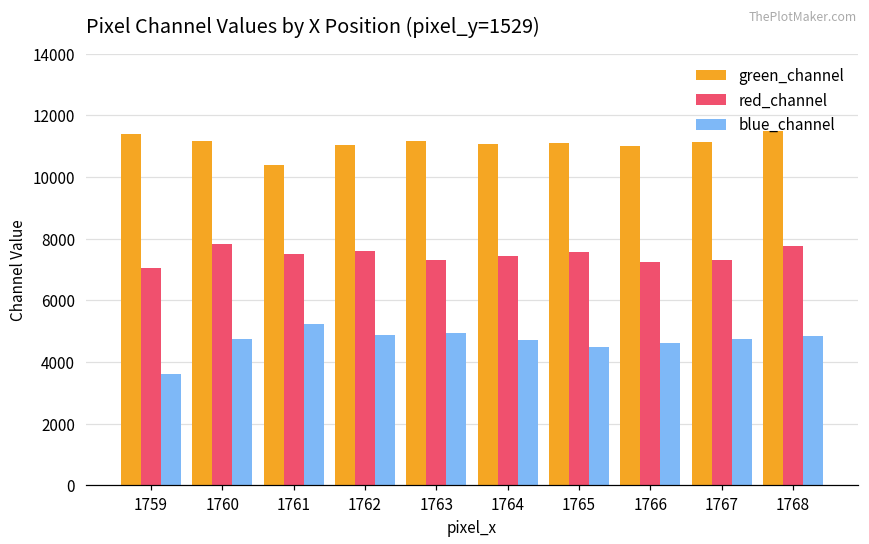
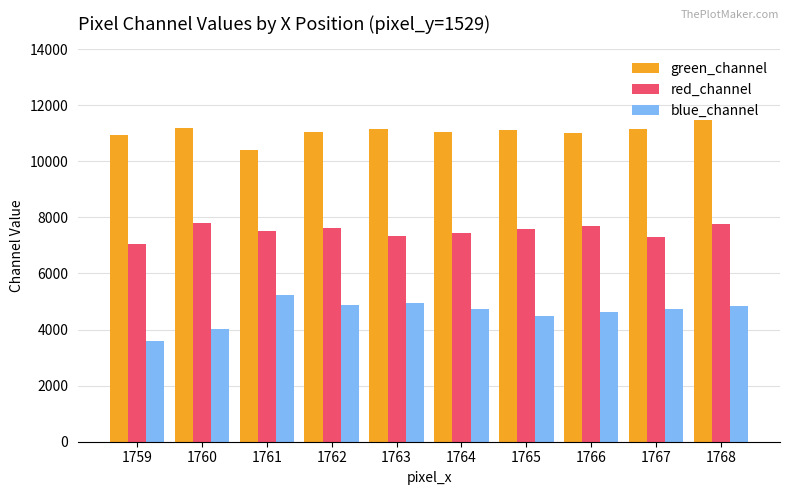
  {
    "green_channel": {
-     "1759": 11400,
+     "1759": 10900,
      "1760": 11200,
      "1761": 10400,
      "1762": 11000,
      "1763": 11200,
      "1764": 11100,
      "1765": 11100,
      "1766": 11000,
      "1767": 11100,
      "1768": 11500
    },
    "red_channel": {
      "1759": 7100,
      "1760": 7800,
      "1761": 7500,
      "1762": 7600,
      "1763": 7300,
      "1764": 7400,
      "1765": 7600,
-     "1766": 7200,
+     "1766": 7700,
      "1767": 7300,
      "1768": 7800
    },
    "blue_channel": {
      "1759": 3600,
-     "1760": 4800,
+     "1760": 4000,
      "1761": 5200,
      "1762": 4900,
      "1763": 4900,
      "1764": 4700,
      "1765": 4500,
      "1766": 4600,
      "1767": 4700,
      "1768": 4900
    }
  }
